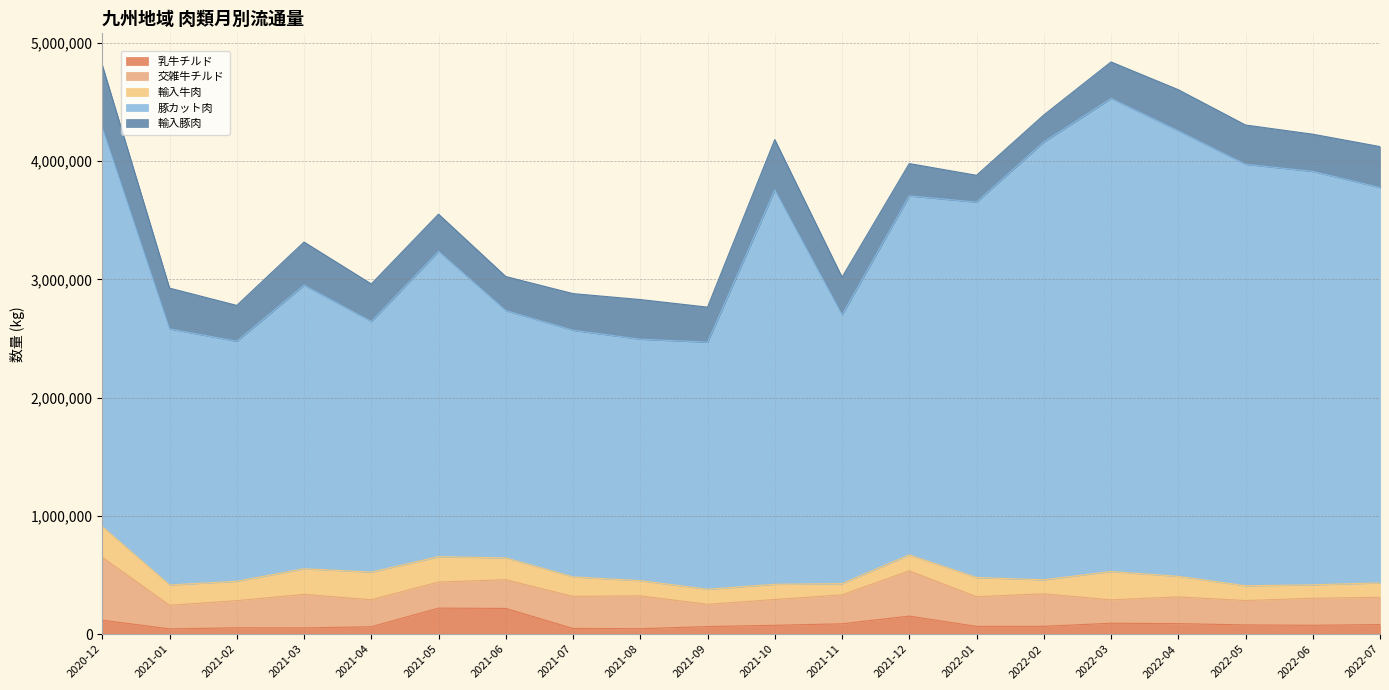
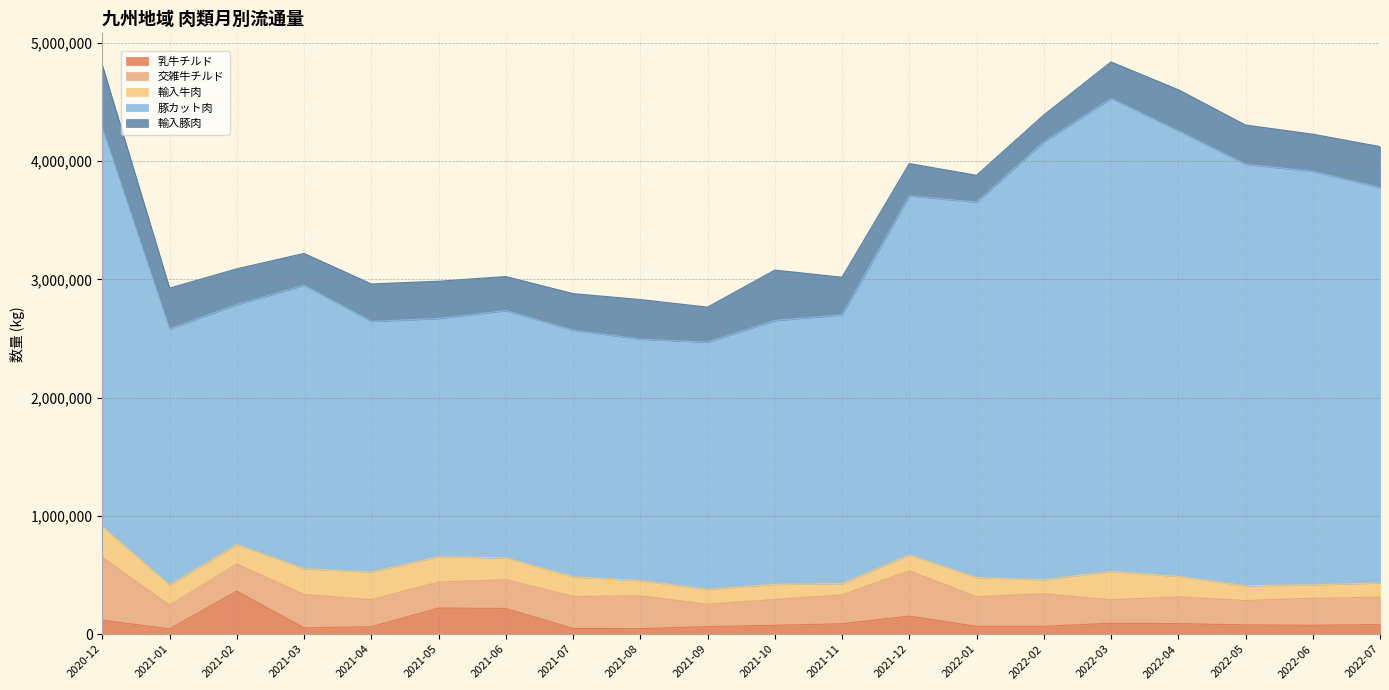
  {
    "乳牛チルド": {
      "2020-12": "120,000",
      "2021-01": "40,000",
-     "2021-02": "50,000",
+     "2021-02": "360,000",
      "2021-03": "50,000",
      "2021-04": "60,000",
      "2021-05": "220,000",
      "2021-06": "220,000",
      "2021-07": "50,000",
      "2021-08": "50,000",
      "2021-09": "60,000",
      "2021-10": "70,000",
      "2021-11": "90,000",
      "2021-12": "150,000",
      "2022-01": "70,000",
      "2022-02": "70,000",
      "2022-03": "90,000",
      "2022-04": "90,000",
      "2022-05": "80,000",
      "2022-06": "70,000",
      "2022-07": "80,000"
    },
    "豚カット肉": {
      "2020-12": "3,370,000",
      "2021-01": "2,170,000",
      "2021-02": "2,030,000",
      "2021-03": "2,400,000",
      "2021-04": "2,120,000",
-     "2021-05": "2,580,000",
+     "2021-05": "2,010,000",
      "2021-06": "2,090,000",
      "2021-07": "2,090,000",
      "2021-08": "2,040,000",
      "2021-09": "2,090,000",
-     "2021-10": "3,330,000",
+     "2021-10": "2,230,000",
      "2021-11": "2,270,000",
      "2021-12": "3,040,000",
      "2022-01": "3,170,000",
      "2022-02": "3,700,000",
      "2022-03": "4,000,000",
      "2022-04": "3,770,000",
      "2022-05": "3,560,000",
      "2022-06": "3,500,000",
      "2022-07": "3,340,000"
    },
    "輸入豚肉": {
      "2020-12": "530,000",
      "2021-01": "340,000",
      "2021-02": "300,000",
-     "2021-03": "370,000",
+     "2021-03": "270,000",
      "2021-04": "320,000",
      "2021-05": "310,000",
      "2021-06": "290,000",
      "2021-07": "310,000",
      "2021-08": "330,000",
      "2021-09": "300,000",
      "2021-10": "430,000",
      "2021-11": "320,000",
      "2021-12": "270,000",
      "2022-01": "230,000",
      "2022-02": "230,000",
      "2022-03": "310,000",
      "2022-04": "350,000",
      "2022-05": "330,000",
      "2022-06": "310,000",
      "2022-07": "350,000"
    }
  }
